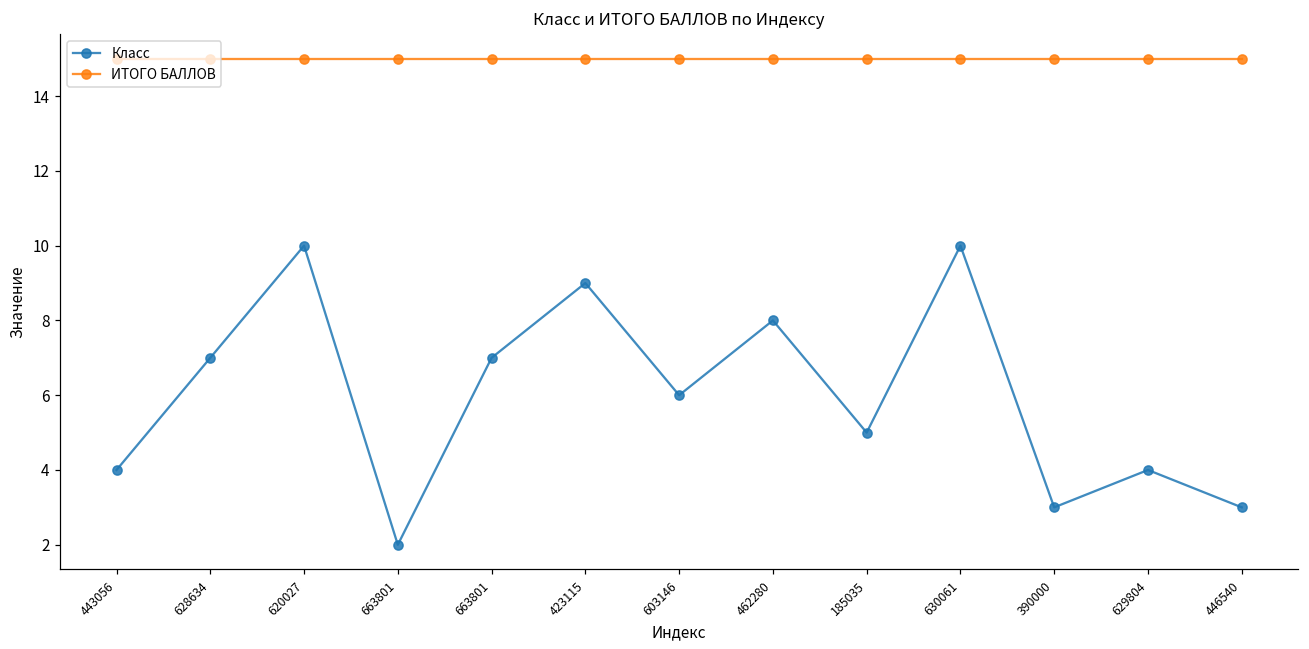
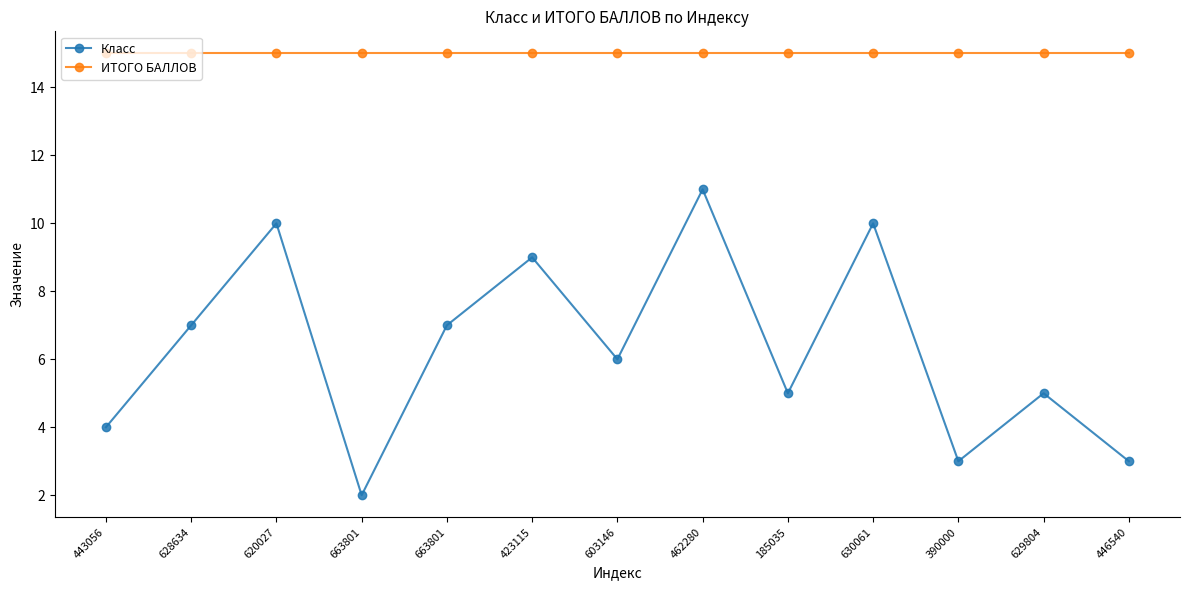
  {
    "Класс": {
      "443056": 4,
      "628634": 7,
      "620027": 10,
      "423115": 9,
      "603146": 6,
-     "462280": 8,
+     "462280": 11,
      "185035": 5,
      "630061": 10,
      "390000": 3,
-     "629804": 4,
+     "629804": 5,
      "446540": 3
    },
    "ИТОГО БАЛЛОВ": {
      "620027": 15,
      "423115": 15,
      "603146": 15,
      "462280": 15,
      "185035": 15,
      "630061": 15,
      "390000": 15,
      "629804": 15,
      "446540": 15
    }
  }
